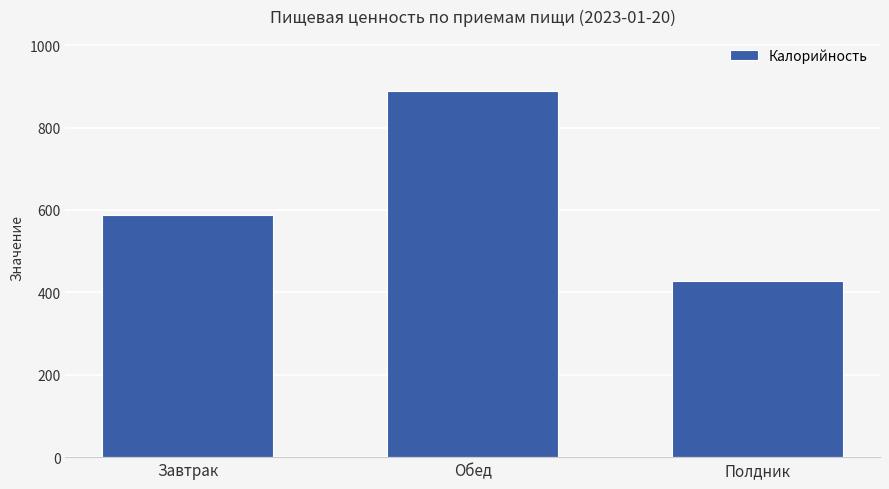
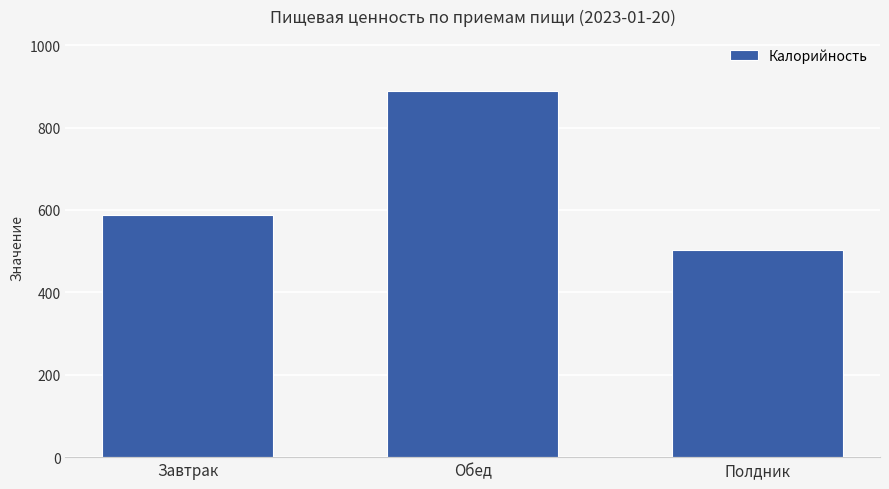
  {
    "Завтрак": 590,
    "Обед": 890,
-   "Полдник": 430
+   "Полдник": 500
  }
